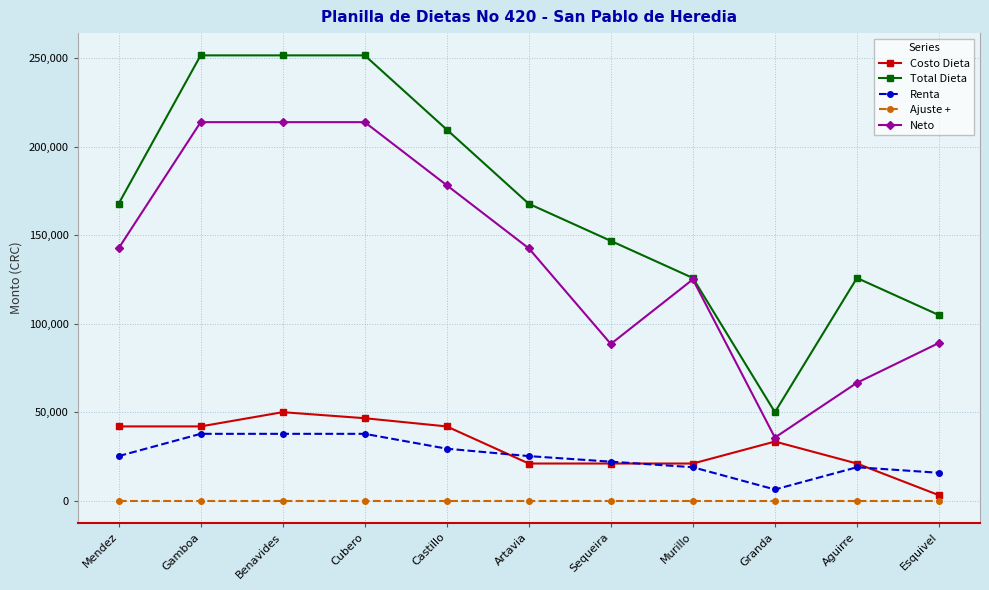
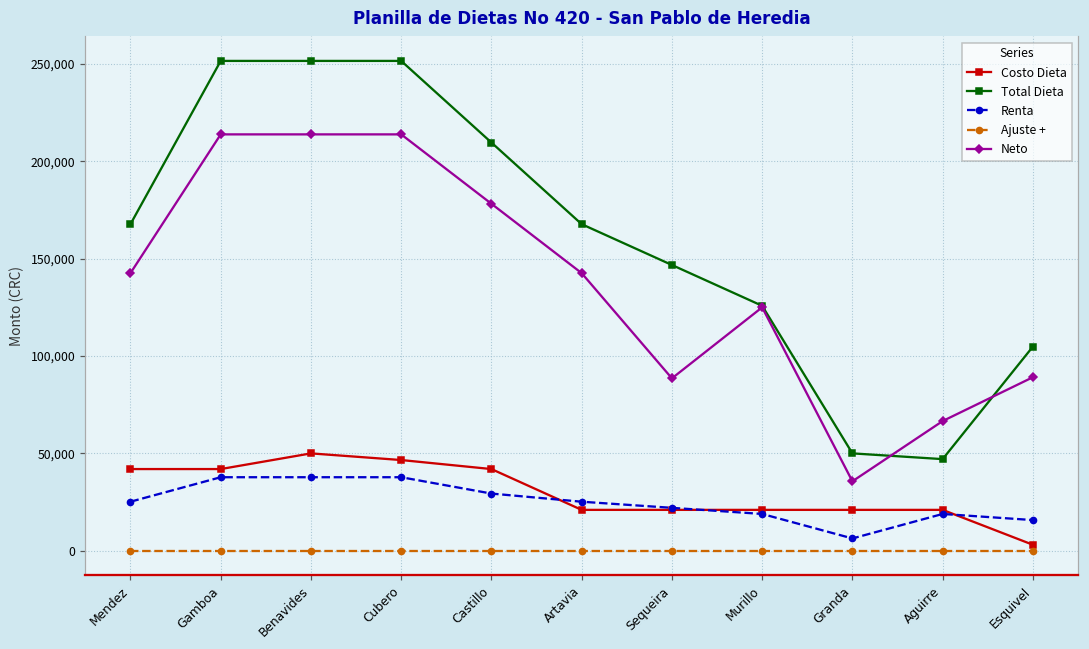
  {
    "Costo Dieta": {
      "Mendez": "42,000",
      "Gamboa": "42,000",
      "Benavides": "50,000",
      "Cubero": "47,000",
      "Castillo": "42,000",
      "Artavia": "21,000",
      "Murillo": "21,000",
-     "Granda": "33,000",
+     "Granda": "21,000",
      "Aguirre": "21,000",
      "Esquivel": "3,000"
    },
    "Total Dieta": {
      "Mendez": "168,000",
      "Gamboa": "252,000",
      "Benavides": "252,000",
      "Cubero": "252,000",
      "Castillo": "210,000",
      "Artavia": "168,000",
      "Sequeira": "147,000",
      "Granda": "50,000",
-     "Aguirre": "126,000",
+     "Aguirre": "47,000",
      "Esquivel": "105,000"
    },
    "Renta": {
      "Mendez": "25,000",
      "Gamboa": "38,000",
      "Benavides": "38,000",
      "Cubero": "38,000",
      "Castillo": "29,000",
      "Artavia": "25,000",
      "Murillo": "19,000",
      "Granda": "6,000",
      "Aguirre": "19,000",
      "Esquivel": "16,000"
    },
    "Ajuste +": {
      "Mendez": "0",
      "Gamboa": "0",
      "Benavides": "0",
      "Cubero": "0",
      "Castillo": "0",
      "Artavia": "0",
      "Sequeira": "0",
      "Murillo": "0",
      "Granda": "0",
      "Aguirre": "0",
      "Esquivel": "0"
    },
    "Neto": {
      "Mendez": "143,000",
      "Gamboa": "214,000",
      "Benavides": "214,000",
      "Cubero": "214,000",
      "Castillo": "178,000",
      "Artavia": "143,000",
      "Sequeira": "89,000",
      "Granda": "36,000",
      "Aguirre": "67,000",
      "Esquivel": "89,000"
    }
  }
